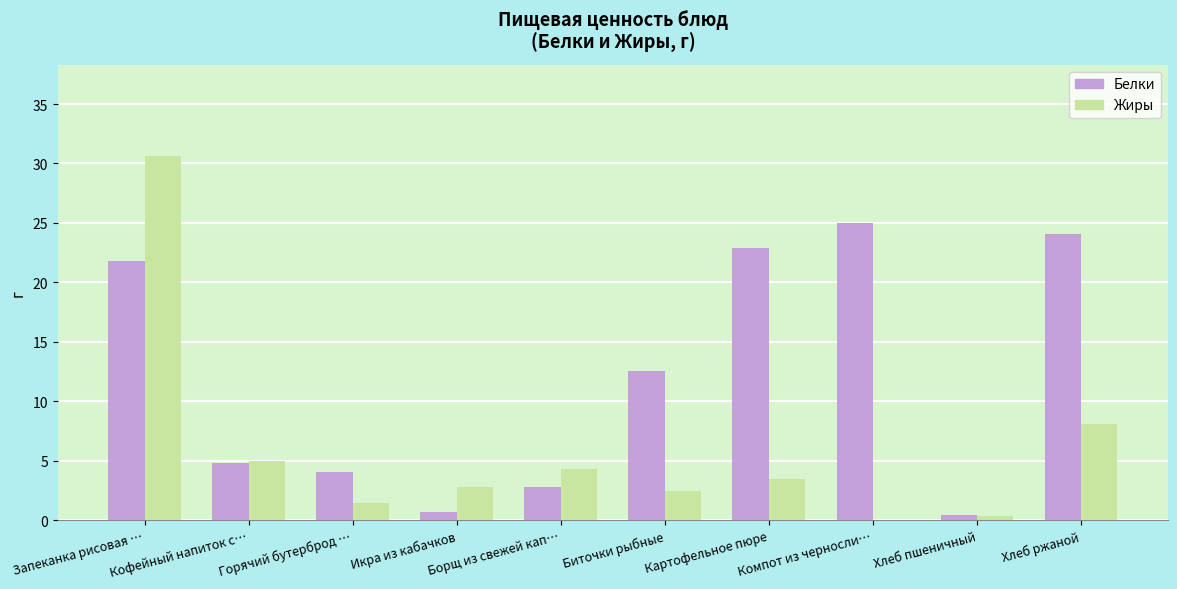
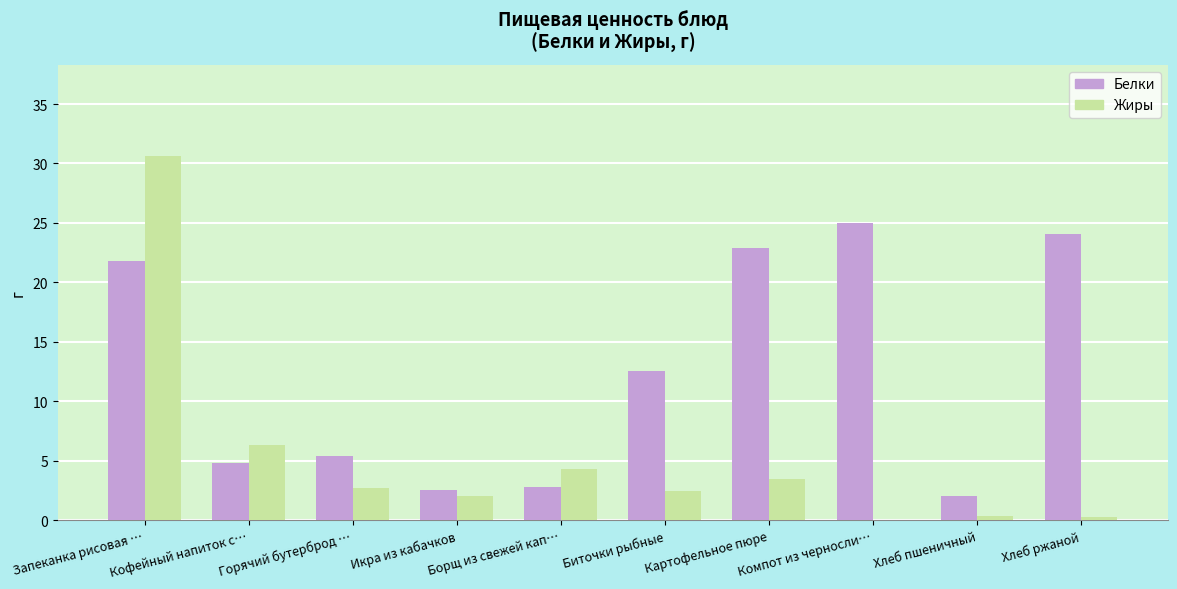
  {
    "Белки": {
      "Запеканка рисовая …": 21.8,
      "Кофейный напиток с…": 4.8,
-     "Горячий бутерброд …": 4.0,
-     "Икра из кабачков": 0.7,
+     "Горячий бутерброд …": 5.4,
+     "Икра из кабачков": 2.5,
      "Борщ из свежей кап…": 2.8,
      "Биточки рыбные": 12.6,
      "Картофельное пюре": 22.9,
      "Компот из черносли…": 25.0,
-     "Хлеб пшеничный": 0.4,
+     "Хлеб пшеничный": 2.0,
      "Хлеб ржаной": 24.1
    },
    "Жиры": {
      "Запеканка рисовая …": 30.6,
-     "Кофейный напиток с…": 5.0,
-     "Горячий бутерброд …": 1.4,
-     "Икра из кабачков": 2.8,
+     "Кофейный напиток с…": 6.4,
+     "Горячий бутерброд …": 2.7,
+     "Икра из кабачков": 2.1,
      "Борщ из свежей кап…": 4.3,
      "Биточки рыбные": 2.5,
      "Картофельное пюре": 3.5,
      "Компот из черносли…": 0.0,
      "Хлеб пшеничный": 0.4,
-     "Хлеб ржаной": 8.1
+     "Хлеб ржаной": 0.3
    }
  }
